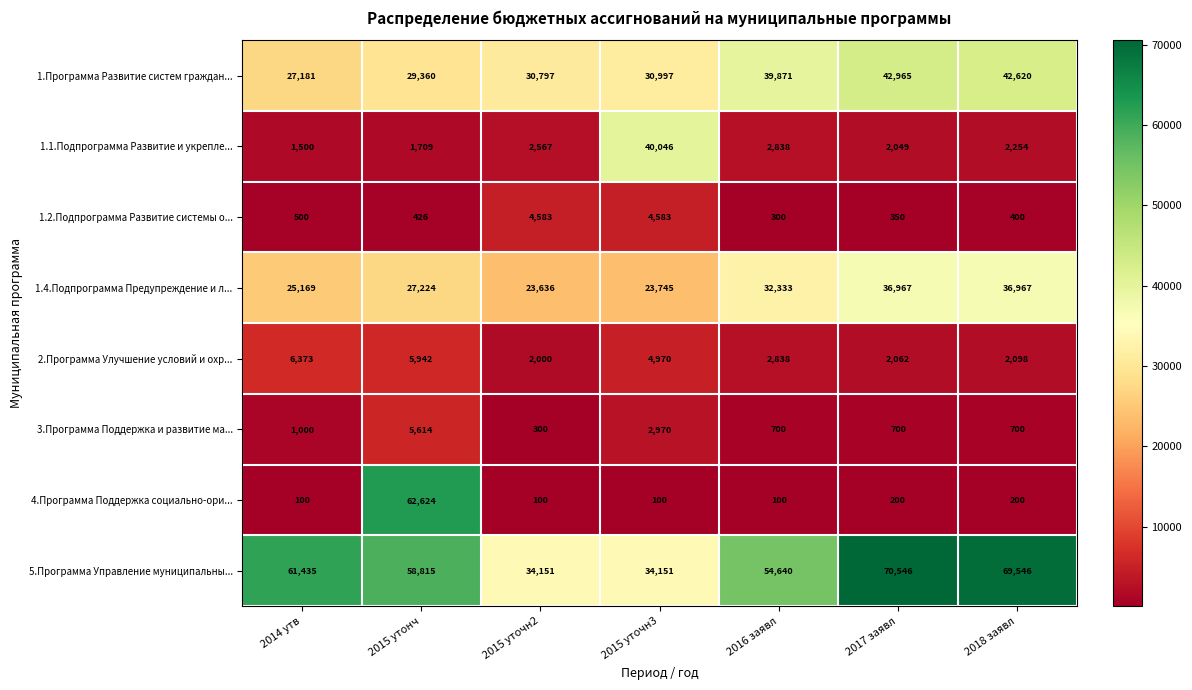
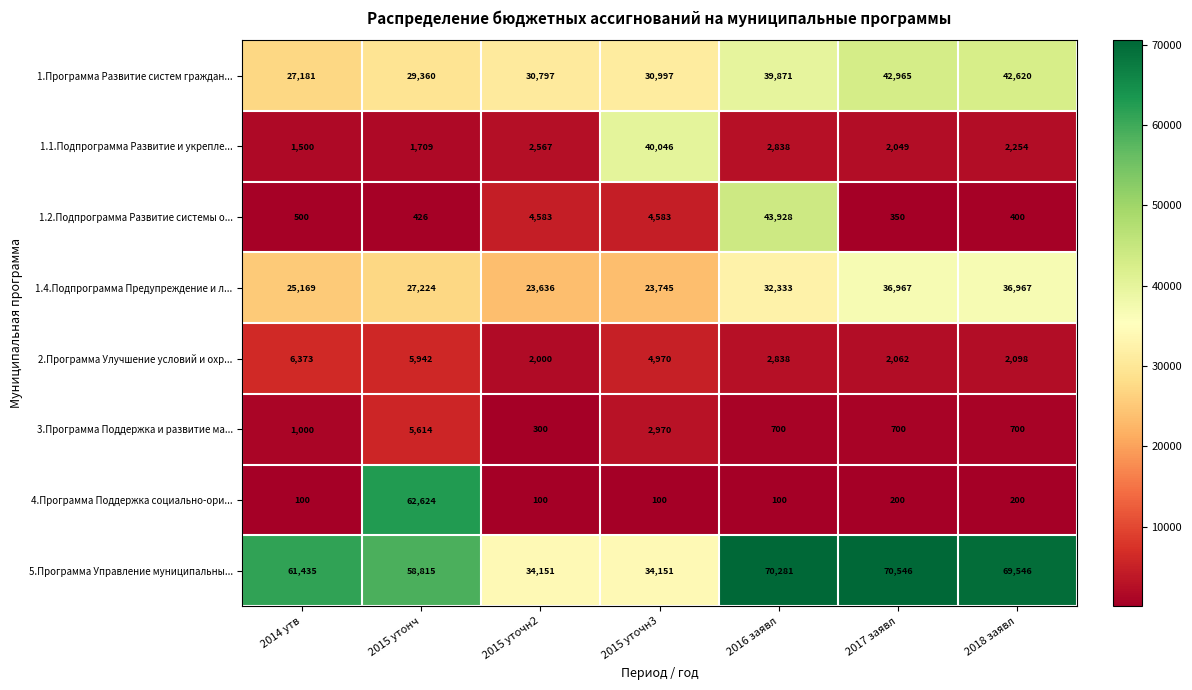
  {
    "1.Программа Развитие систем граждан...": {
      "2014 утв": "27,181",
      "2015 утонч": "29,360",
      "2015 уточн2": "30,797",
      "2015 уточн3": "30,997",
      "2016 заявл": "39,871",
      "2017 заявл": "42,965",
      "2018 заявл": "42,620"
    },
    "1.1.Подпрограмма Развитие и укрепле...": {
      "2014 утв": "1,500",
      "2015 утонч": "1,709",
      "2015 уточн2": "2,567",
      "2015 уточн3": "40,046",
      "2016 заявл": "2,838",
      "2017 заявл": "2,049",
      "2018 заявл": "2,254"
    },
    "1.2.Подпрограмма Развитие системы о...": {
      "2014 утв": "500",
      "2015 утонч": "426",
      "2015 уточн2": "4,583",
      "2015 уточн3": "4,583",
-     "2016 заявл": "300",
+     "2016 заявл": "43,928",
      "2017 заявл": "350",
      "2018 заявл": "400"
    },
    "1.4.Подпрограмма Предупреждение и л...": {
      "2014 утв": "25,169",
      "2015 утонч": "27,224",
      "2015 уточн2": "23,636",
      "2015 уточн3": "23,745",
      "2016 заявл": "32,333",
      "2017 заявл": "36,967",
      "2018 заявл": "36,967"
    },
    "2.Программа Улучшение условий и охр...": {
      "2014 утв": "6,373",
      "2015 утонч": "5,942",
      "2015 уточн2": "2,000",
      "2015 уточн3": "4,970",
      "2016 заявл": "2,838",
      "2017 заявл": "2,062",
      "2018 заявл": "2,098"
    },
    "3.Программа Поддержка и развитие ма...": {
      "2014 утв": "1,000",
      "2015 утонч": "5,614",
      "2015 уточн2": "300",
      "2015 уточн3": "2,970",
      "2016 заявл": "700",
      "2017 заявл": "700",
      "2018 заявл": "700"
    },
    "4.Программа Поддержка социально-ори...": {
      "2014 утв": "100",
      "2015 утонч": "62,624",
      "2015 уточн2": "100",
      "2015 уточн3": "100",
      "2016 заявл": "100",
      "2017 заявл": "200",
      "2018 заявл": "200"
    },
    "5.Программа Управление муниципальны...": {
      "2014 утв": "61,435",
      "2015 утонч": "58,815",
      "2015 уточн2": "34,151",
      "2015 уточн3": "34,151",
-     "2016 заявл": "54,640",
+     "2016 заявл": "70,281",
      "2017 заявл": "70,546",
      "2018 заявл": "69,546"
    }
  }
